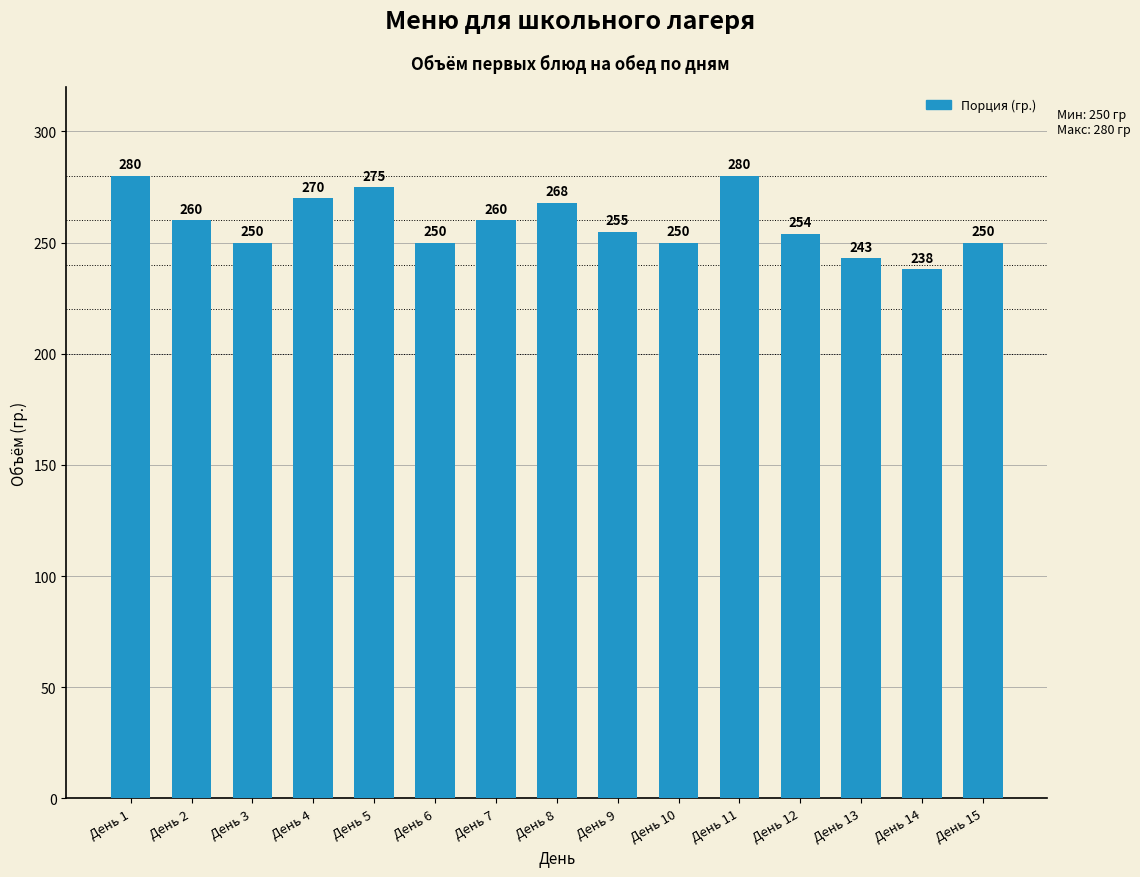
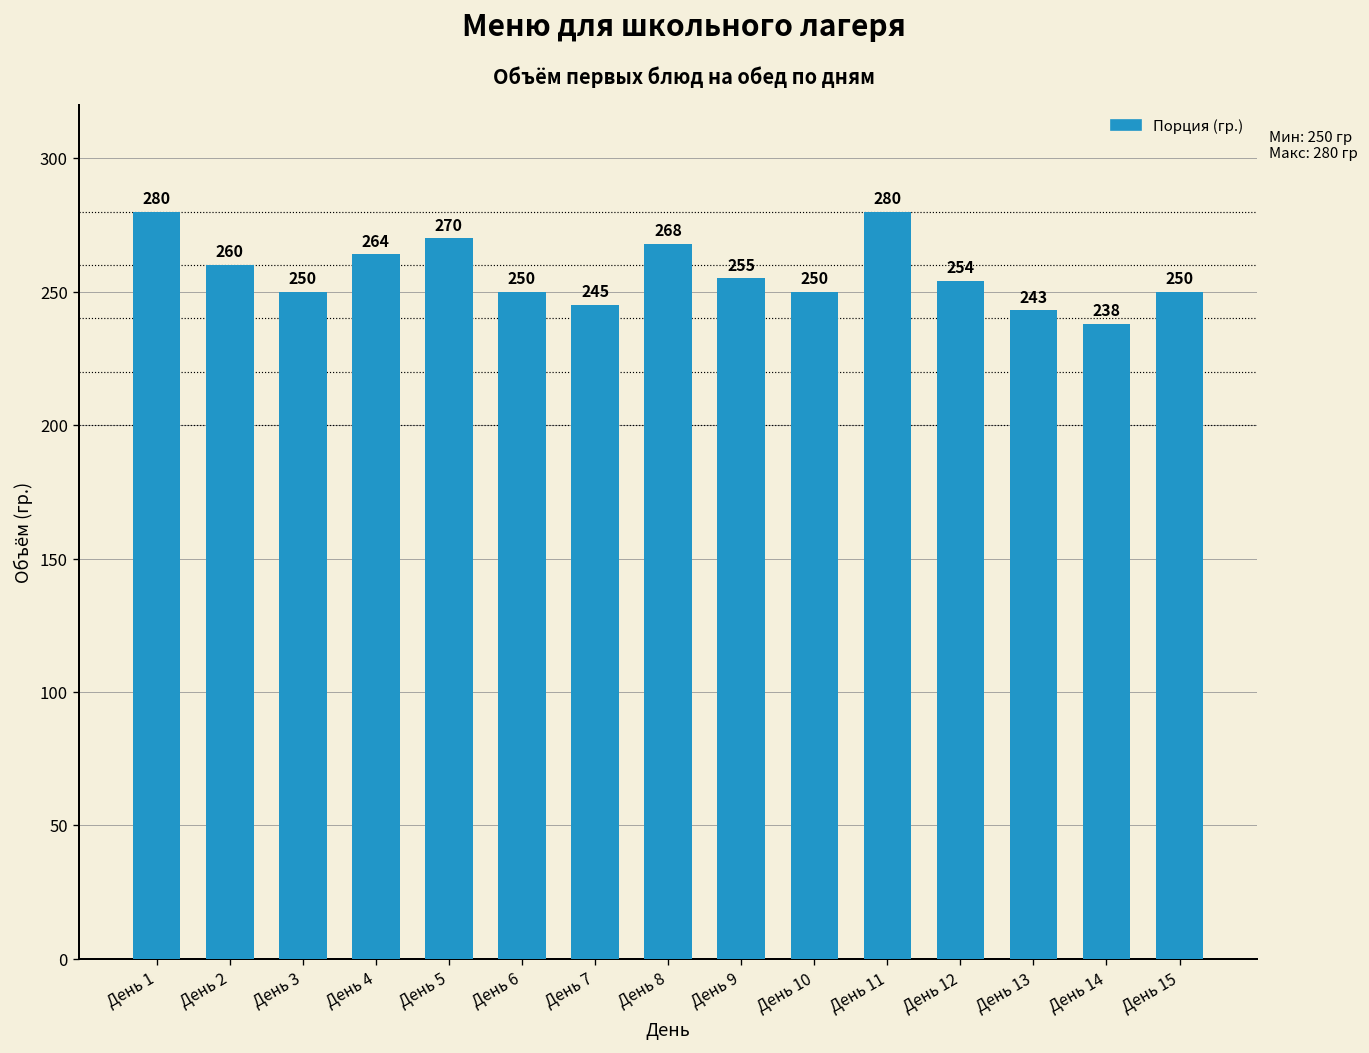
  {
    "День 1": 280,
    "День 2": 260,
    "День 3": 250,
-   "День 4": 270,
-   "День 5": 275,
+   "День 4": 264,
+   "День 5": 270,
    "День 6": 250,
-   "День 7": 260,
+   "День 7": 245,
    "День 8": 268,
    "День 9": 255,
    "День 10": 250,
    "День 11": 280,
    "День 12": 254,
    "День 13": 243,
    "День 14": 238,
    "День 15": 250
  }
